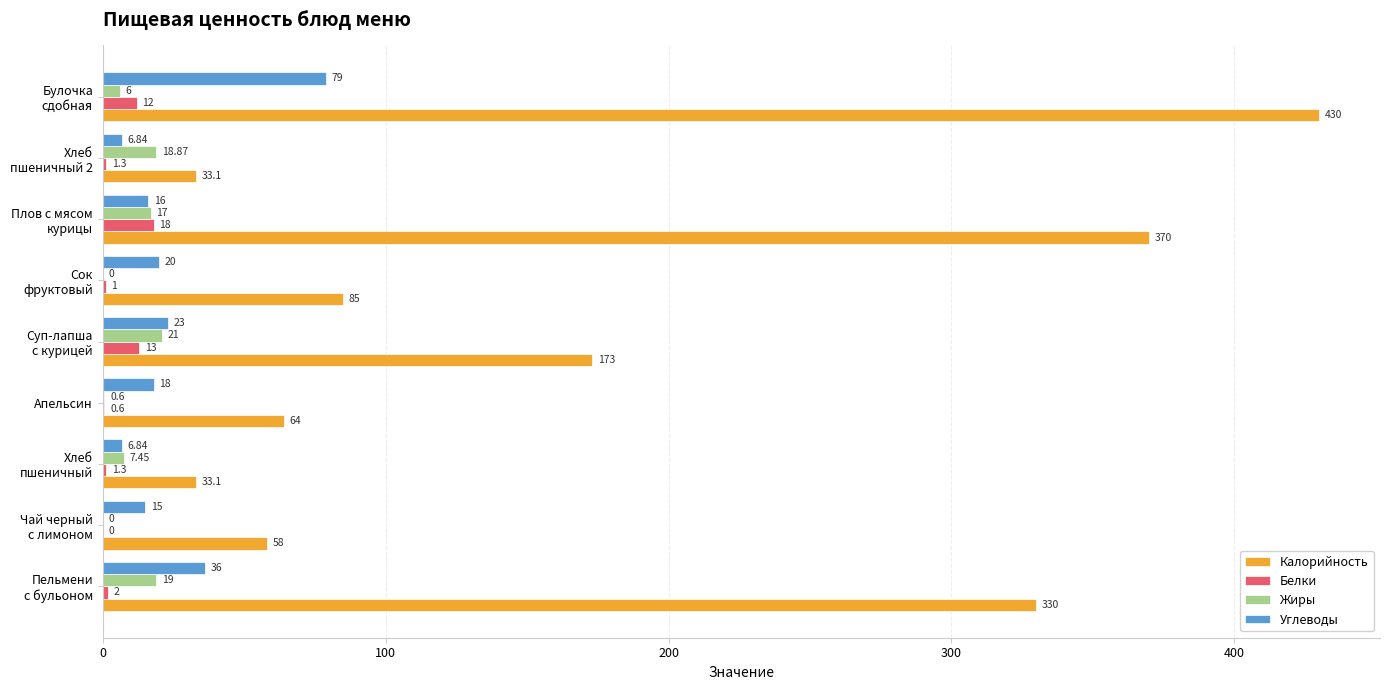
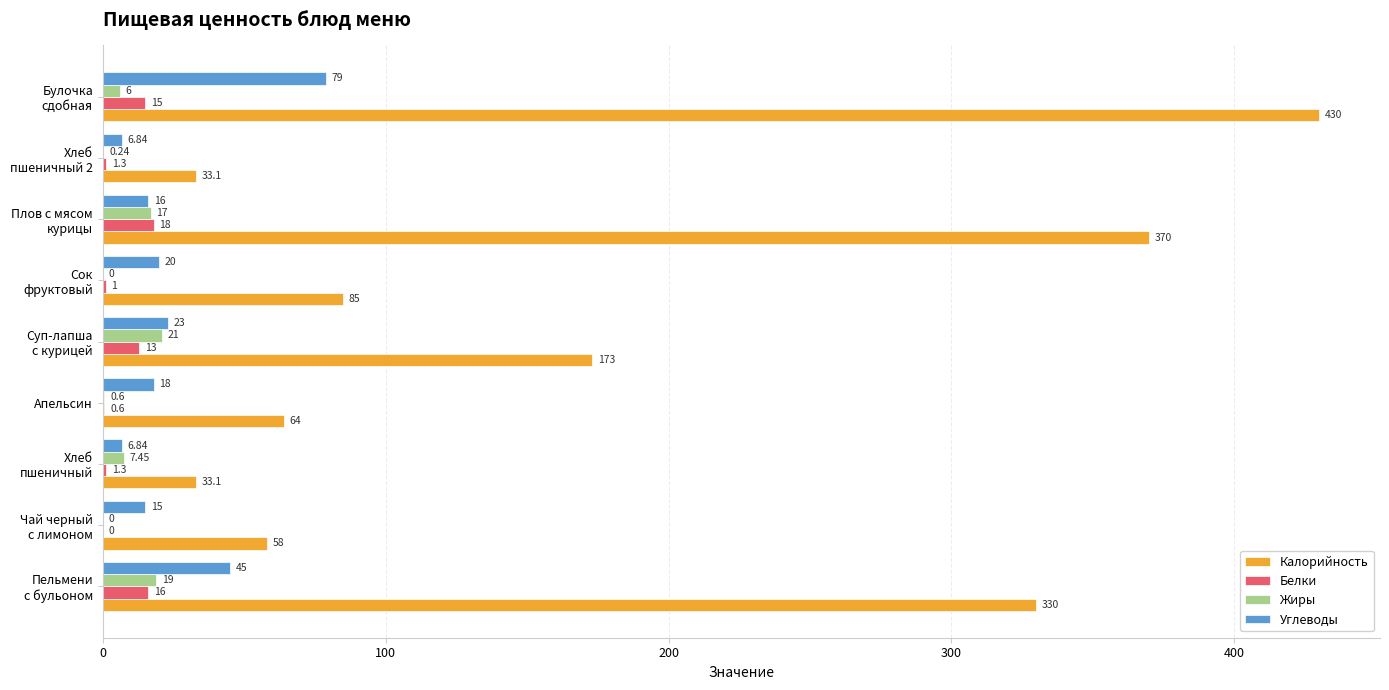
  {
    "Калорийность": {
      "Булочка сдобная": 430,
      "Хлеб пшеничный 2": 33.1,
      "Плов с мясом курицы": 370,
      "Сок фруктовый": 85,
      "Суп-лапша с курицей": 173,
      "Апельсин": 64,
      "Хлеб пшеничный": 33.1,
      "Чай черный с лимоном": 58,
      "Пельмени с бульоном": 330
    },
    "Белки": {
-     "Булочка сдобная": 12,
+     "Булочка сдобная": 15,
      "Хлеб пшеничный 2": 1.3,
      "Плов с мясом курицы": 18,
      "Сок фруктовый": 1,
      "Суп-лапша с курицей": 13,
      "Апельсин": 0.6,
      "Хлеб пшеничный": 1.3,
      "Чай черный с лимоном": 0,
-     "Пельмени с бульоном": 2
+     "Пельмени с бульоном": 16
    },
    "Жиры": {
      "Булочка сдобная": 6,
-     "Хлеб пшеничный 2": 18.87,
+     "Хлеб пшеничный 2": 0.24,
      "Плов с мясом курицы": 17,
      "Сок фруктовый": 0,
      "Суп-лапша с курицей": 21,
      "Апельсин": 0.6,
      "Хлеб пшеничный": 7.45,
      "Чай черный с лимоном": 0,
      "Пельмени с бульоном": 19
    },
    "Углеводы": {
      "Булочка сдобная": 79,
      "Хлеб пшеничный 2": 6.84,
      "Плов с мясом курицы": 16,
      "Сок фруктовый": 20,
      "Суп-лапша с курицей": 23,
      "Апельсин": 18,
      "Хлеб пшеничный": 6.84,
      "Чай черный с лимоном": 15,
-     "Пельмени с бульоном": 36
+     "Пельмени с бульоном": 45
    }
  }
